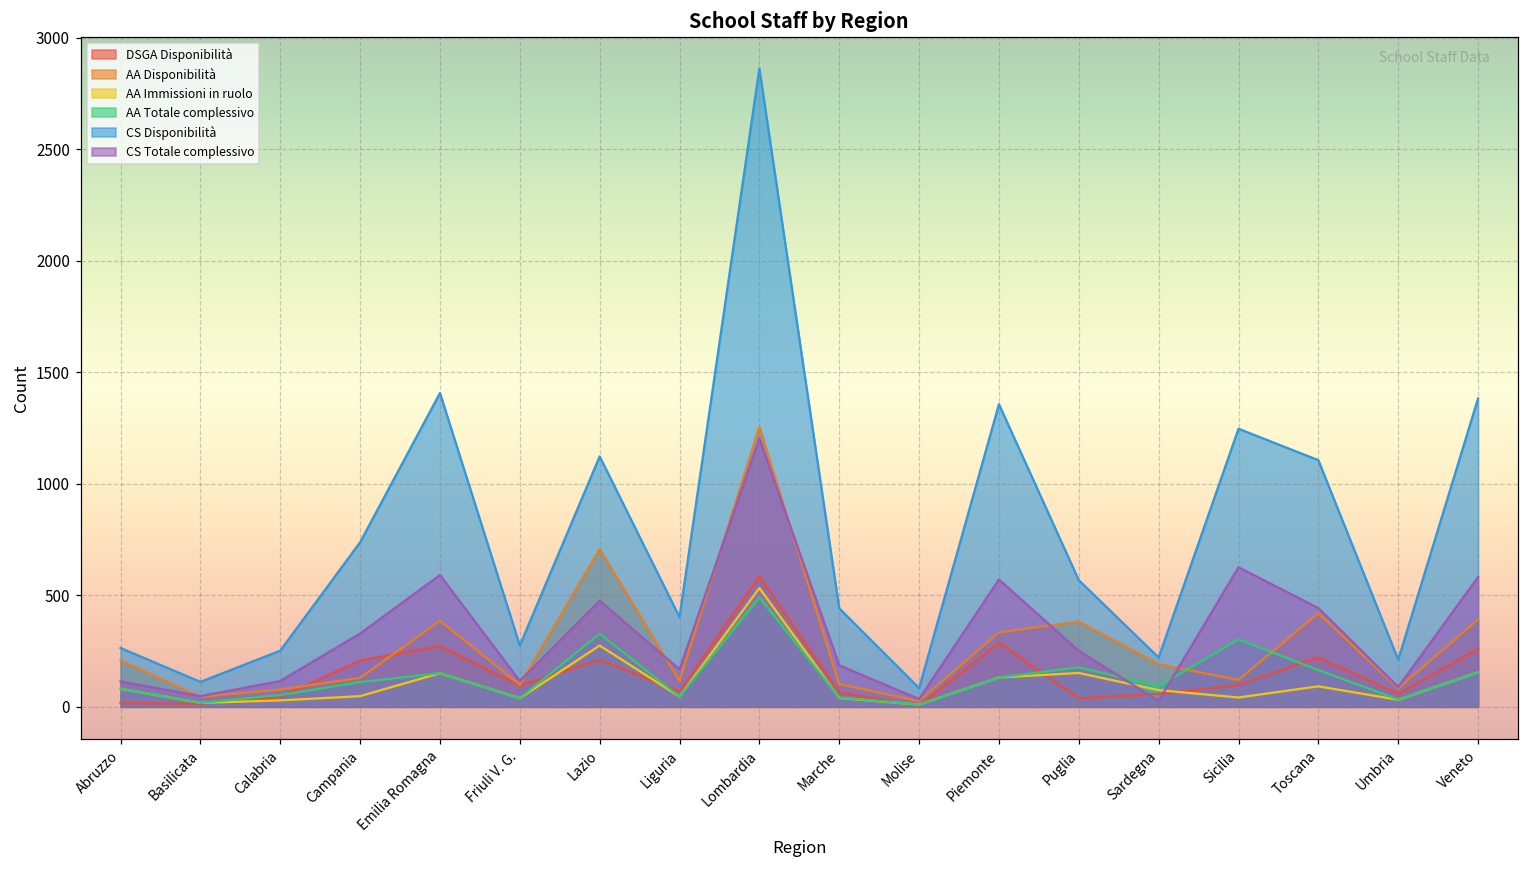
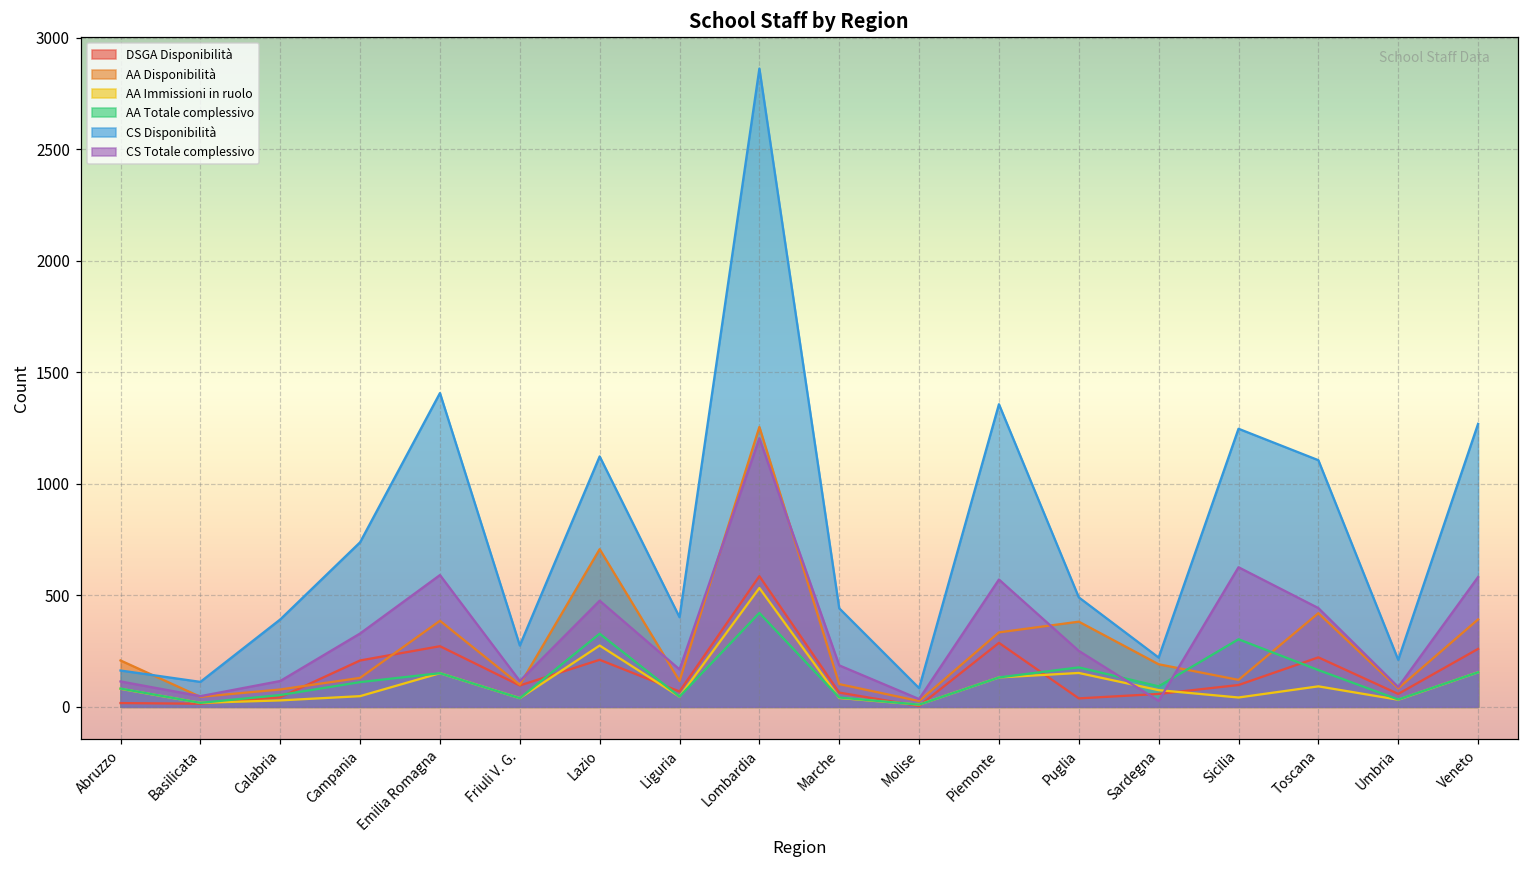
  {
    "AA Immissioni in ruolo": {
      "Calabria": 30,
      "Campania": 50,
      "Lazio": 280,
      "Lombardia": 530,
      "Puglia": 150,
      "Sardegna": 80,
      "Sicilia": 40,
      "Toscana": 90
    },
    "AA Totale complessivo": {
      "Campania": 110,
      "Lazio": 330,
-     "Lombardia": 490,
+     "Lombardia": 420,
      "Puglia": 180,
      "Sardegna": 90,
      "Sicilia": 300,
      "Toscana": 170
    },
    "CS Disponibilità": {
-     "Abruzzo": 260,
+     "Abruzzo": 160,
      "Basilicata": 110,
-     "Calabria": 250,
+     "Calabria": 390,
      "Campania": 740,
      "Emilia Romagna": 1410,
      "Friuli V. G.": 280,
      "Lazio": 1120,
      "Liguria": 400,
      "Lombardia": 2860,
      "Marche": 440,
      "Molise": 80,
      "Piemonte": 1360,
-     "Puglia": 570,
+     "Puglia": 490,
      "Sardegna": 220,
      "Sicilia": 1250,
      "Toscana": 1110,
      "Umbria": 210,
-     "Veneto": 1380
+     "Veneto": 1270
    },
    "CS Totale complessivo": {
      "Abruzzo": 110,
      "Calabria": 120,
      "Campania": 330,
      "Emilia Romagna": 590,
      "Friuli V. G.": 120,
      "Lazio": 480,
      "Liguria": 170,
      "Lombardia": 1200,
      "Marche": 190,
      "Piemonte": 570,
      "Puglia": 250,
      "Sardegna": 30,
      "Sicilia": 630,
      "Toscana": 440,
      "Veneto": 580
    }
  }
